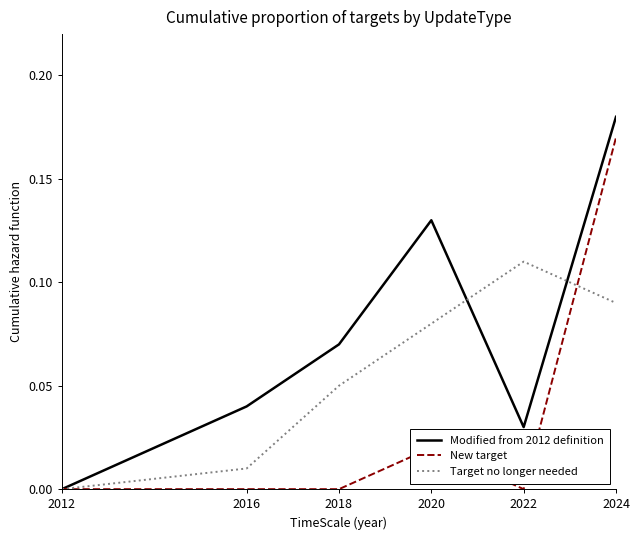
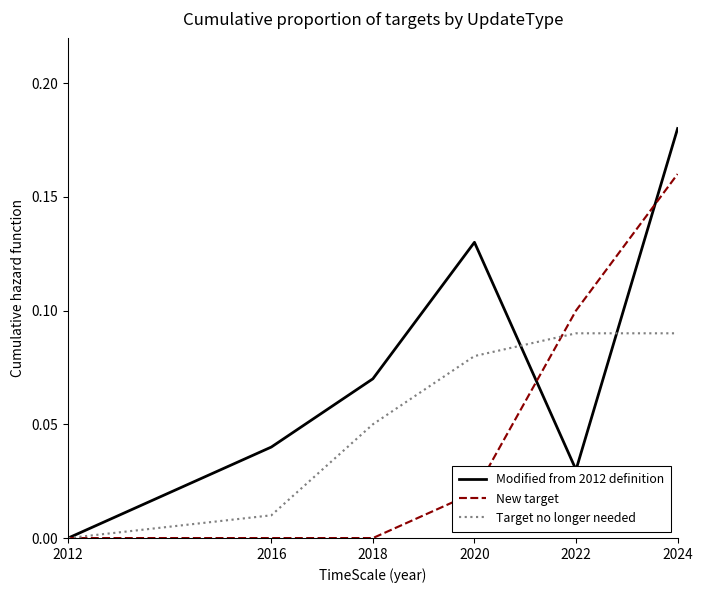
  {
    "Modified from 2012 definition": {
      "2016": 0.04,
      "2018": 0.07,
      "2020": 0.13,
      "2022": 0.03,
      "2024": 0.18
    },
    "New target": {
      "2016": 0.00,
      "2018": 0.00,
-     "2022": 0.0,
-     "2024": 0.17
+     "2022": 0.1,
+     "2024": 0.16
    },
    "Target no longer needed": {
      "2016": 0.01,
      "2018": 0.05,
      "2020": 0.08,
-     "2022": 0.11,
+     "2022": 0.09,
      "2024": 0.09
    }
  }
